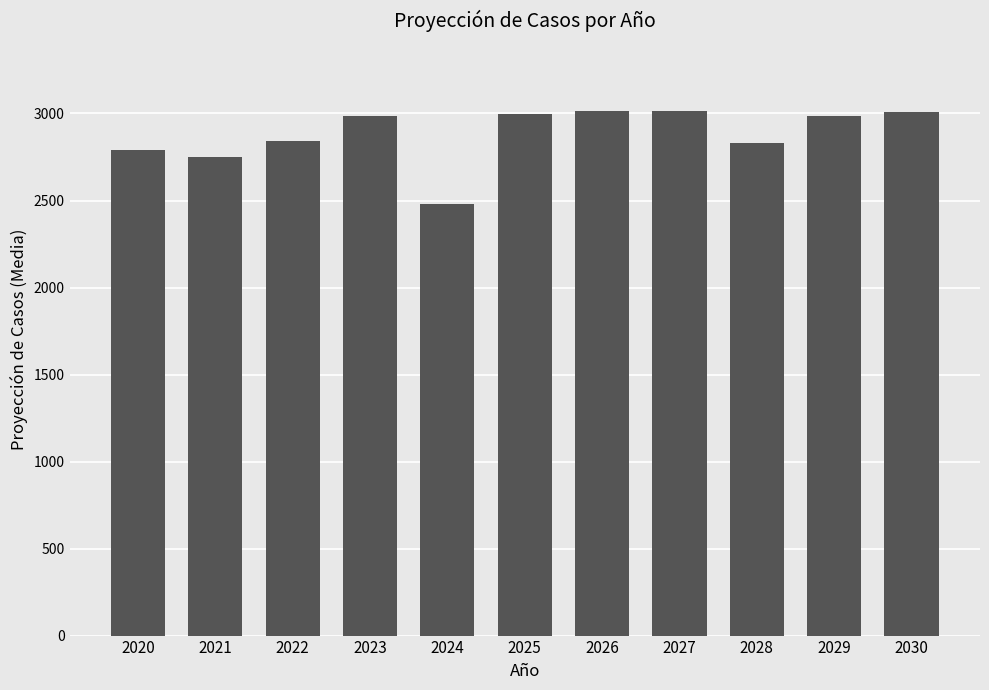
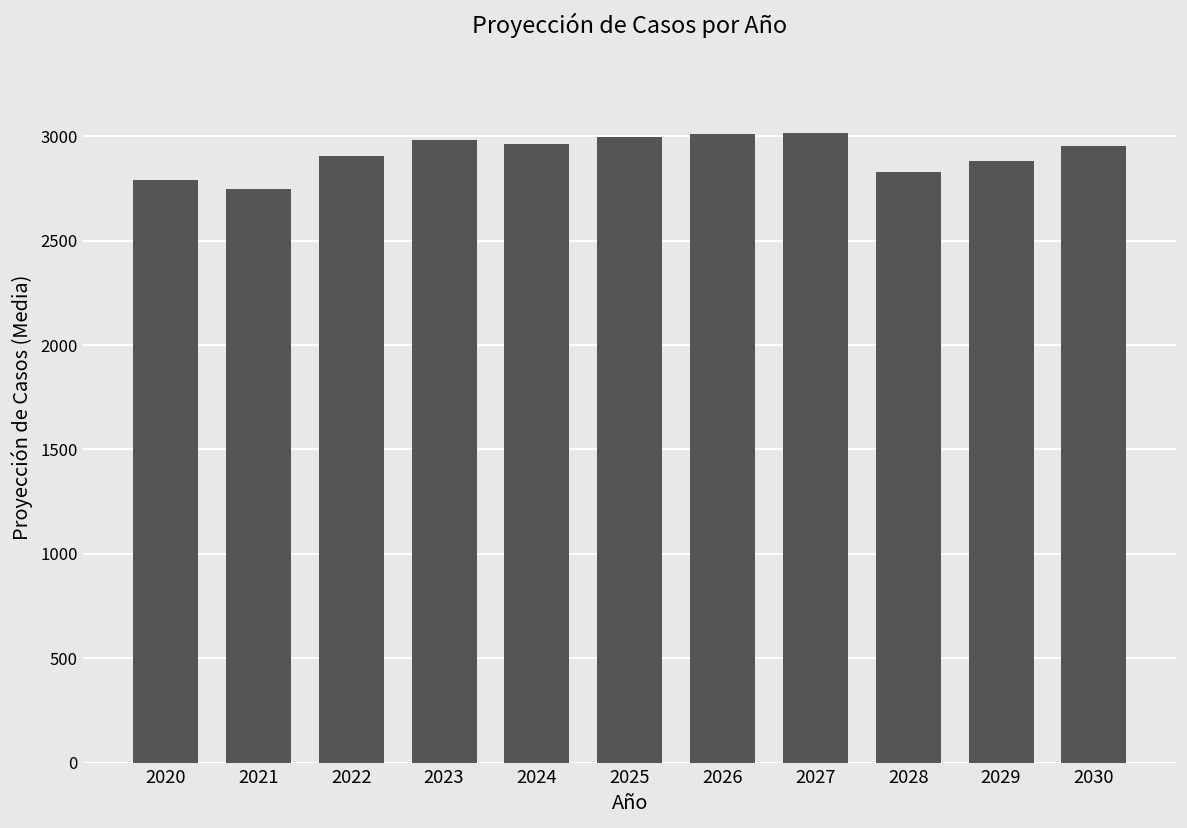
  {
    "2020": 2790,
    "2021": 2750,
-   "2022": 2840,
+   "2022": 2910,
    "2023": 2980,
-   "2024": 2480,
+   "2024": 2960,
    "2025": 3000,
    "2026": 3010,
    "2027": 3020,
    "2028": 2830,
-   "2029": 2990,
-   "2030": 3010
+   "2029": 2880,
+   "2030": 2950
  }
